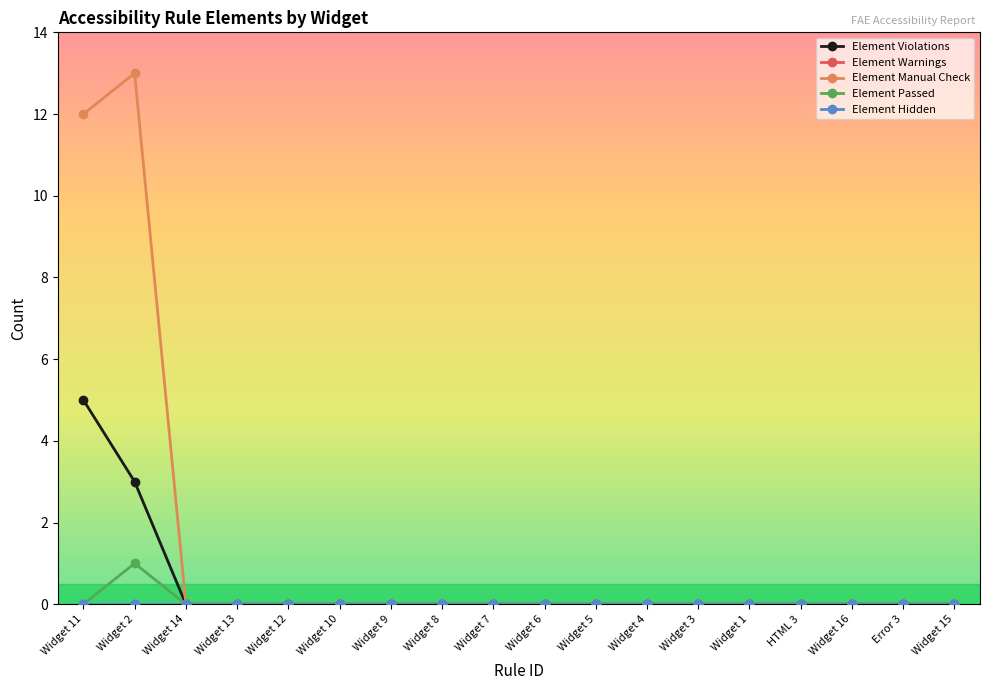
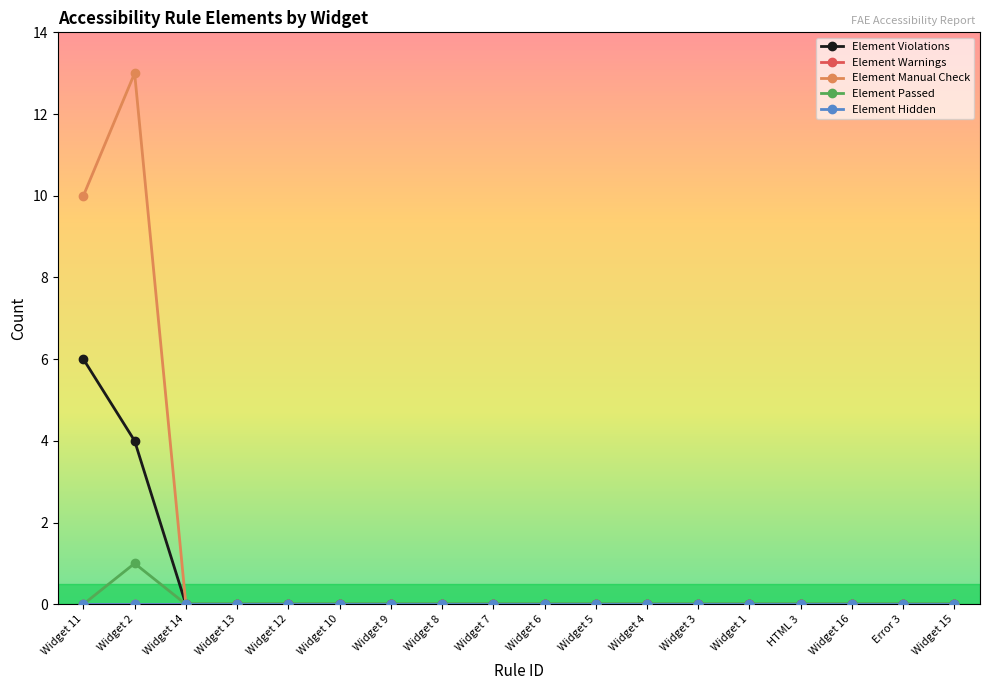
  {
    "Element Violations": {
-     "Widget 11": 5,
-     "Widget 2": 3
+     "Widget 11": 6,
+     "Widget 2": 4
    },
    "Element Manual Check": {
-     "Widget 11": 12,
+     "Widget 11": 10,
      "Widget 2": 13
    },
    "Element Passed": {
      "Widget 2": 1
    }
  }
